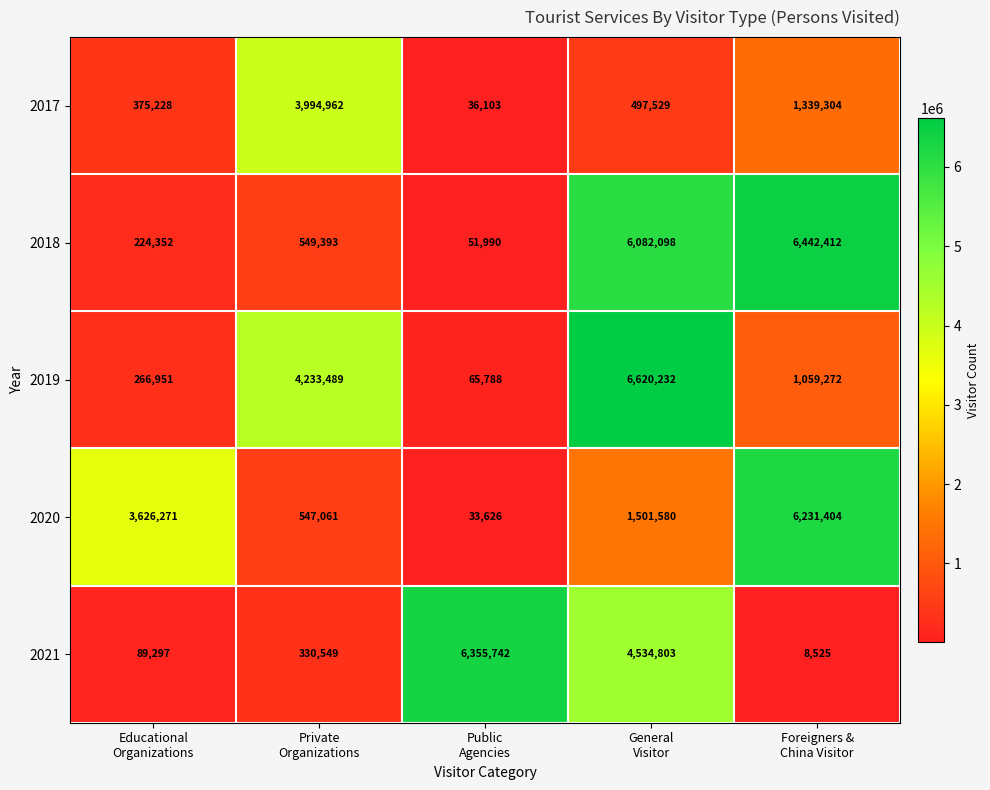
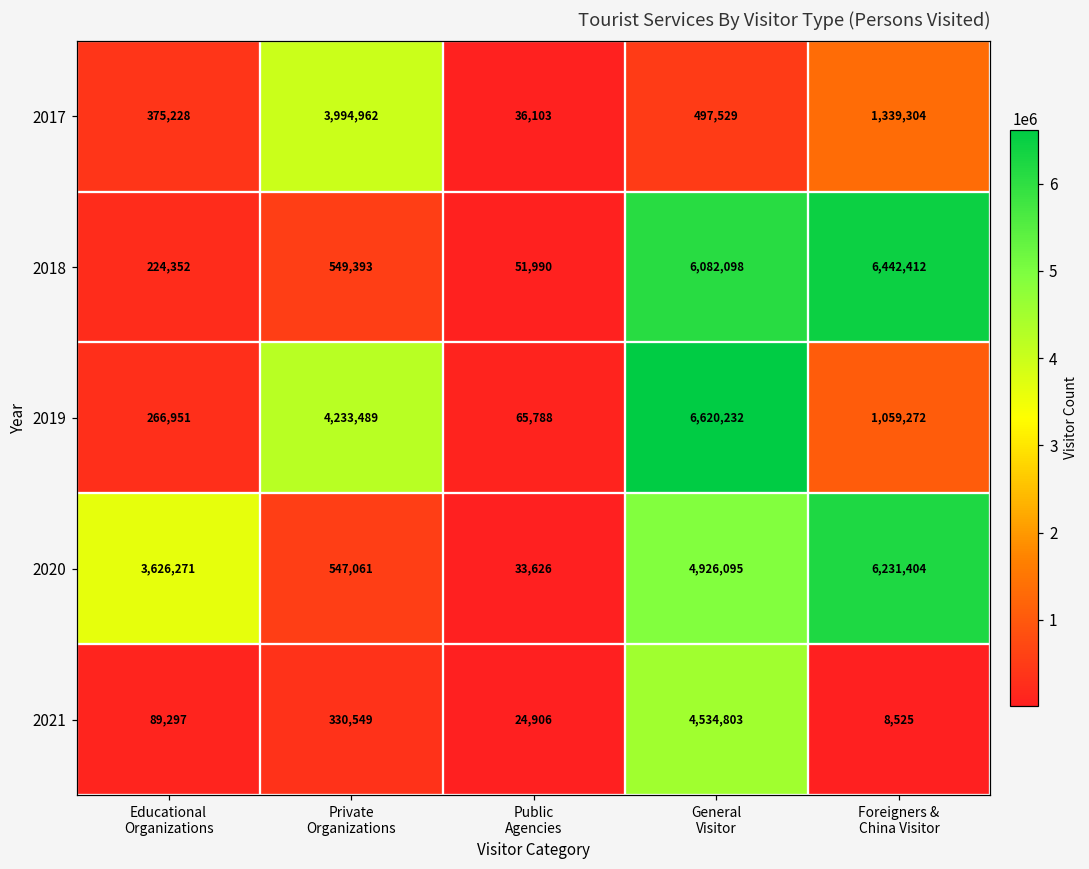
  {
    "2017": {
      "Educational Organizations": "375,228",
      "Private Organizations": "3,994,962",
      "Public Agencies": "36,103",
      "General Visitor": "497,529",
      "Foreigners & China Visitor": "1,339,304"
    },
    "2018": {
      "Educational Organizations": "224,352",
      "Private Organizations": "549,393",
      "Public Agencies": "51,990",
      "General Visitor": "6,082,098",
      "Foreigners & China Visitor": "6,442,412"
    },
    "2019": {
      "Educational Organizations": "266,951",
      "Private Organizations": "4,233,489",
      "Public Agencies": "65,788",
      "General Visitor": "6,620,232",
      "Foreigners & China Visitor": "1,059,272"
    },
    "2020": {
      "Educational Organizations": "3,626,271",
      "Private Organizations": "547,061",
      "Public Agencies": "33,626",
-     "General Visitor": "1,501,580",
+     "General Visitor": "4,926,095",
      "Foreigners & China Visitor": "6,231,404"
    },
    "2021": {
      "Educational Organizations": "89,297",
      "Private Organizations": "330,549",
-     "Public Agencies": "6,355,742",
+     "Public Agencies": "24,906",
      "General Visitor": "4,534,803",
      "Foreigners & China Visitor": "8,525"
    }
  }
